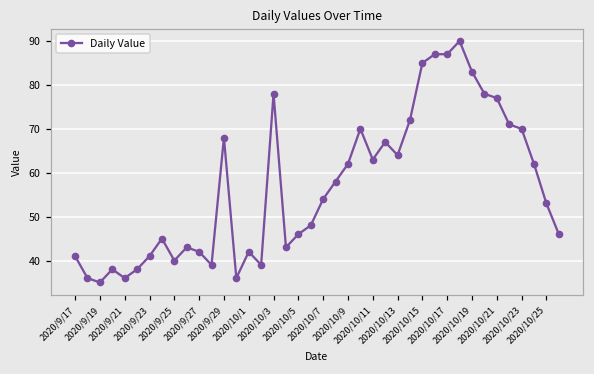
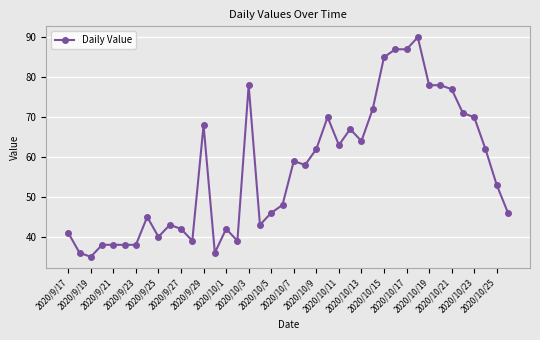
  {
    "2020/9/17": 41,
    "2020/9/19": 35,
-   "2020/9/21": 36,
-   "2020/9/23": 41,
+   "2020/9/21": 38,
+   "2020/9/23": 38,
    "2020/9/25": 40,
    "2020/9/27": 42,
    "2020/9/29": 68,
    "2020/10/1": 42,
    "2020/10/3": 78,
    "2020/10/5": 46,
-   "2020/10/7": 54,
+   "2020/10/7": 59,
    "2020/10/9": 62,
    "2020/10/11": 63,
    "2020/10/13": 64,
    "2020/10/15": 85,
    "2020/10/17": 87,
-   "2020/10/19": 83,
+   "2020/10/19": 78,
    "2020/10/21": 77,
    "2020/10/23": 70,
    "2020/10/25": 53
  }
